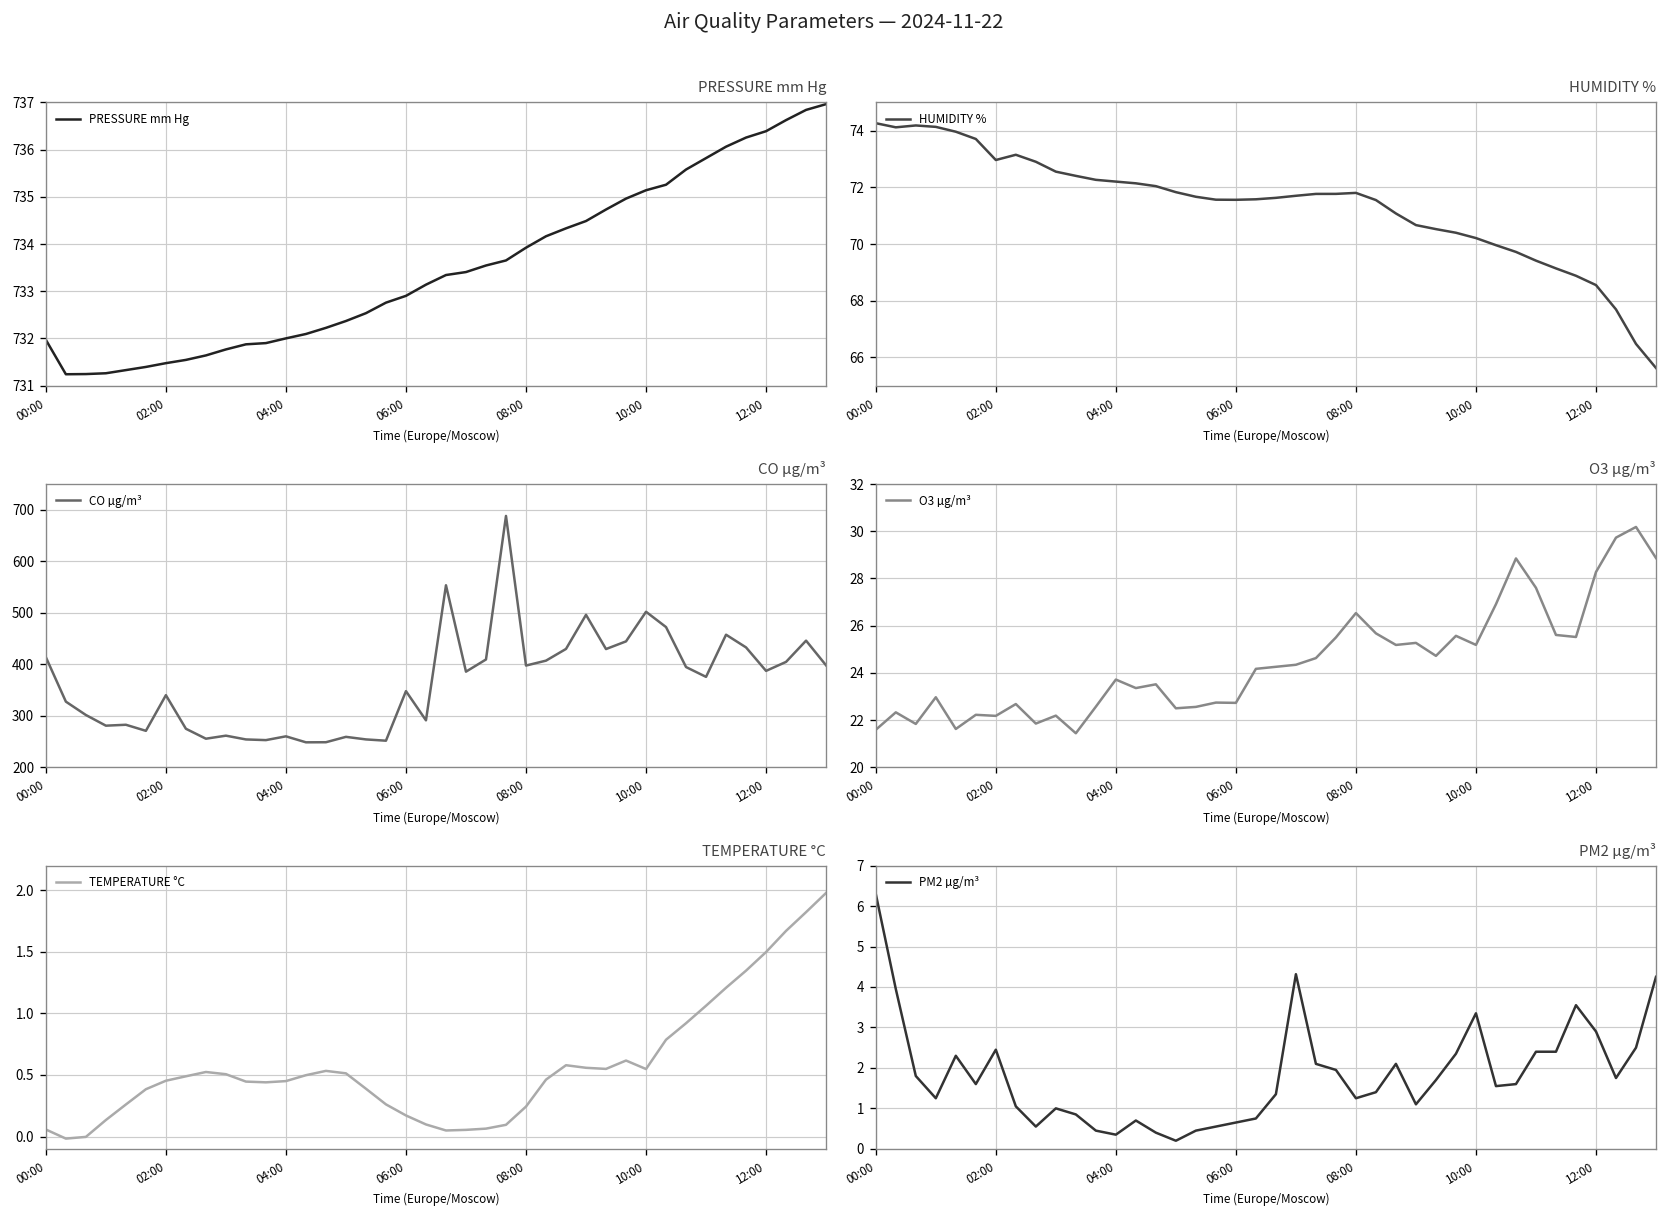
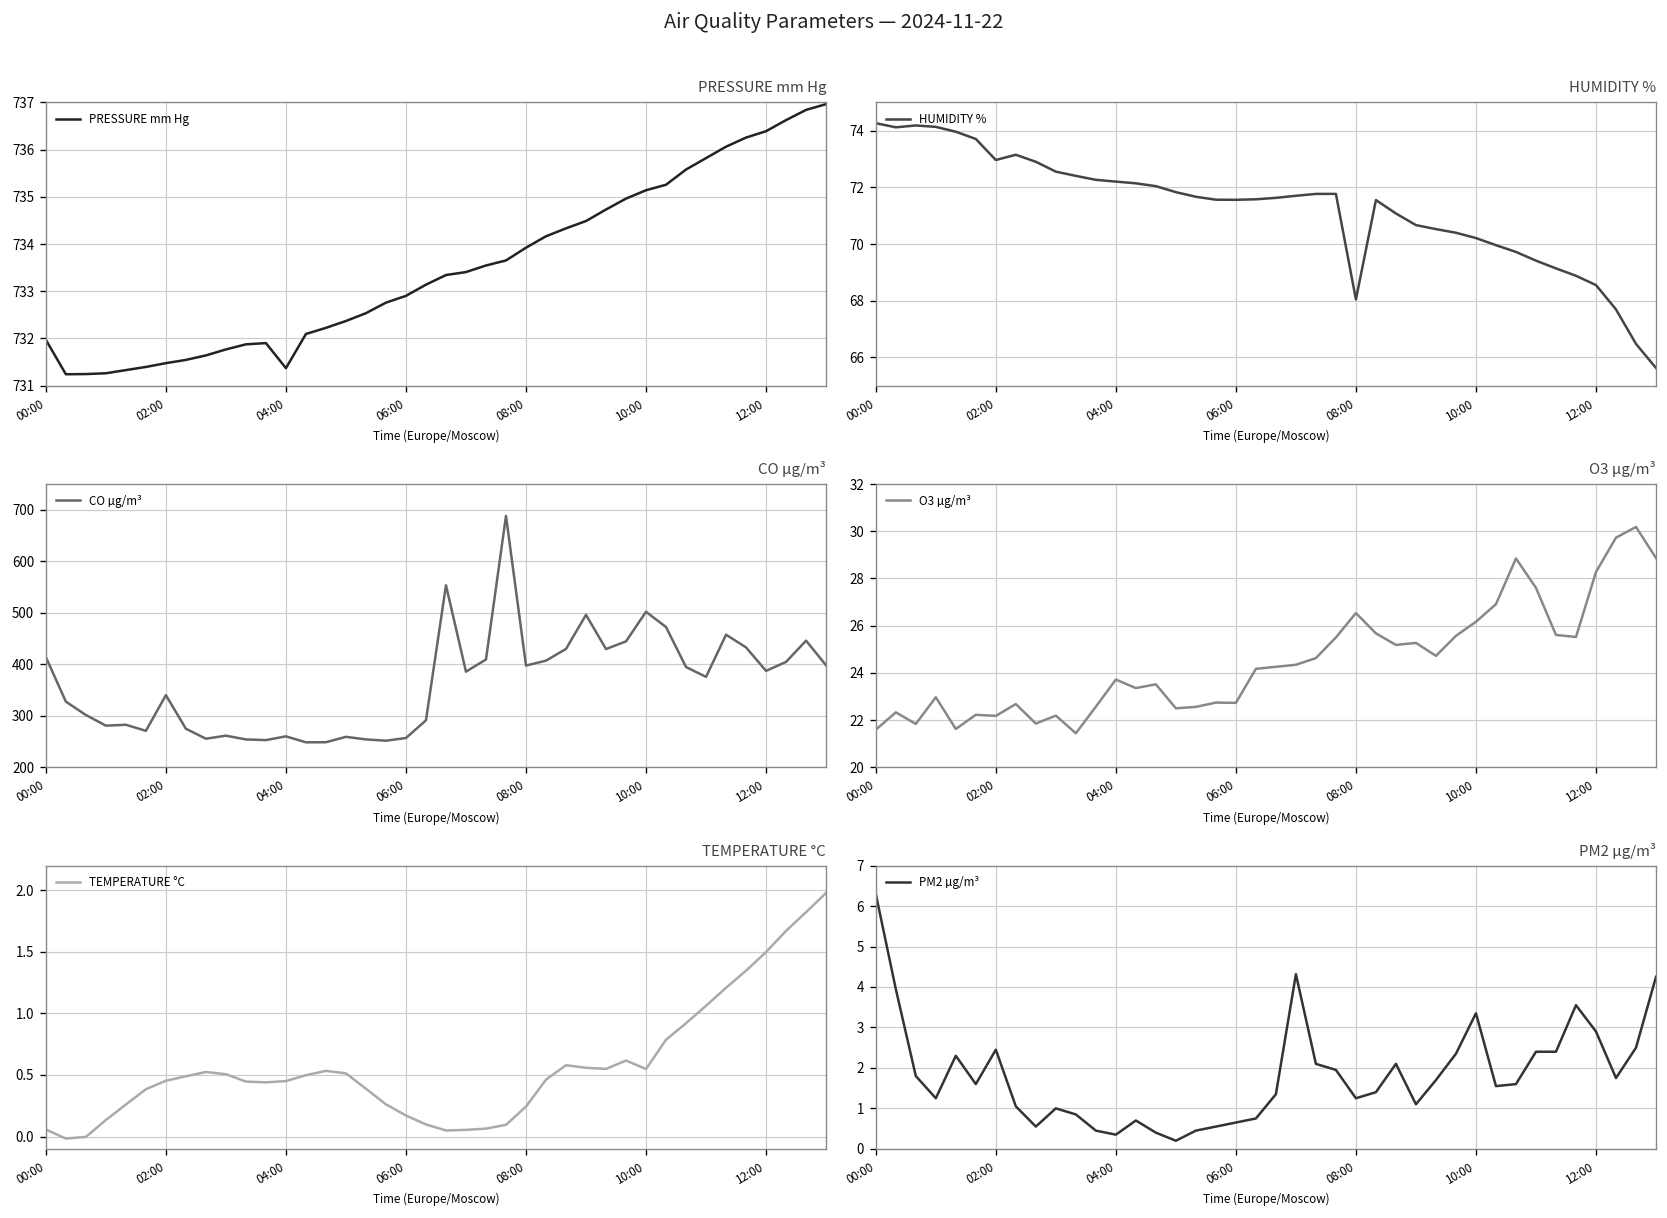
  {
    "PRESSURE mm Hg": {
      "00:00": 732.0,
      "02:00": 731.5,
-     "04:00": 732.0,
+     "04:00": 731.4,
      "06:00": 732.9,
      "08:00": 733.9,
      "10:00": 735.1,
      "12:00": 736.4
    },
    "HUMIDITY %": {
      "00:00": 74.3,
      "02:00": 73.0,
      "04:00": 72.2,
      "06:00": 71.6,
-     "08:00": 71.8,
+     "08:00": 68.0,
      "10:00": 70.2,
      "12:00": 68.6
    },
    "CO µg/m³": {
      "00:00": 410,
      "02:00": 340,
      "04:00": 260,
-     "06:00": 350,
+     "06:00": 260,
      "08:00": 400,
      "10:00": 500,
      "12:00": 390
    },
    "O3 µg/m³": {
      "00:00": 21.6,
      "02:00": 22.2,
      "04:00": 23.7,
      "06:00": 22.7,
      "08:00": 26.5,
-     "10:00": 25.2,
+     "10:00": 26.2,
      "12:00": 28.3
    },
    "TEMPERATURE °C": {
      "00:00": 0.06,
      "02:00": 0.45,
      "04:00": 0.45,
      "06:00": 0.17,
      "08:00": 0.24,
      "10:00": 0.55,
      "12:00": 1.50
    },
    "PM2 µg/m³": {
      "00:00": 6.3,
      "02:00": 2.5,
      "04:00": 0.4,
      "06:00": 0.7,
      "08:00": 1.3,
      "10:00": 3.4,
      "12:00": 2.9
    }
  }
